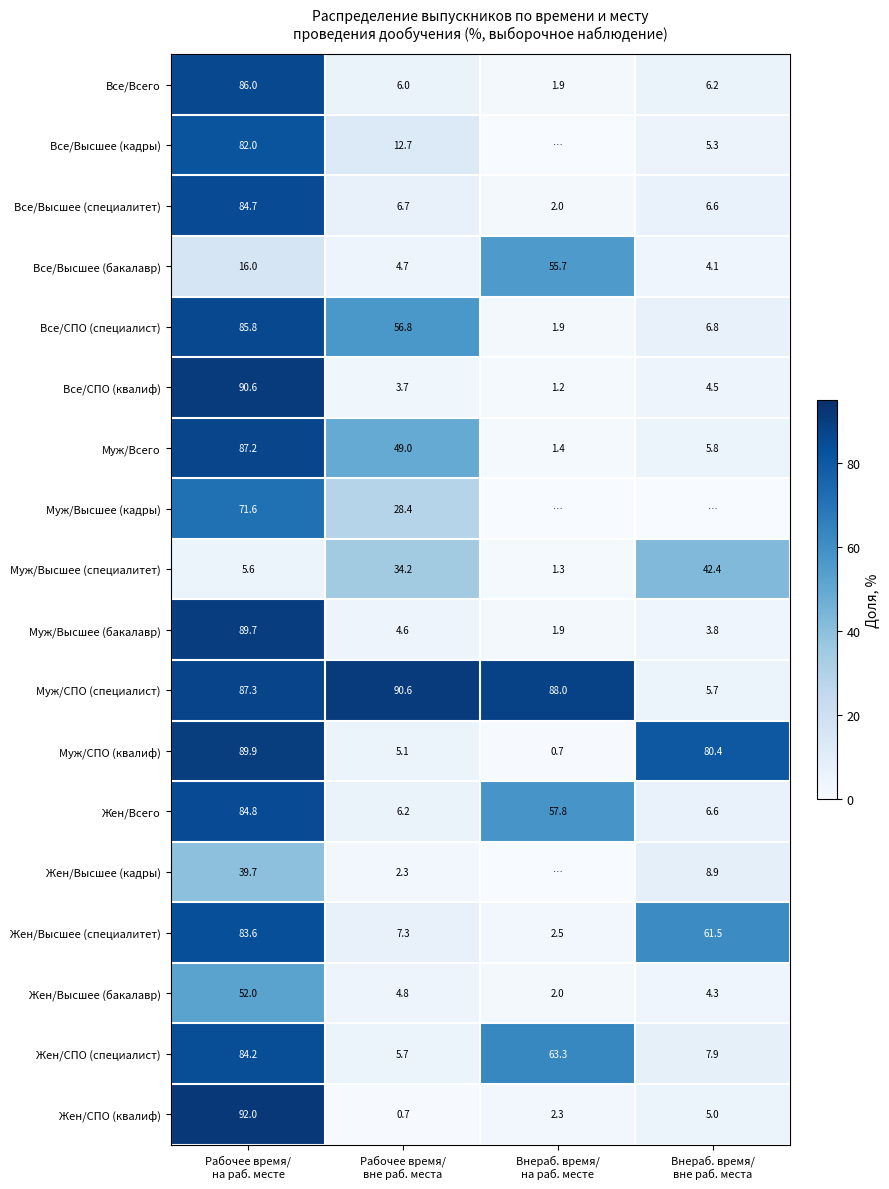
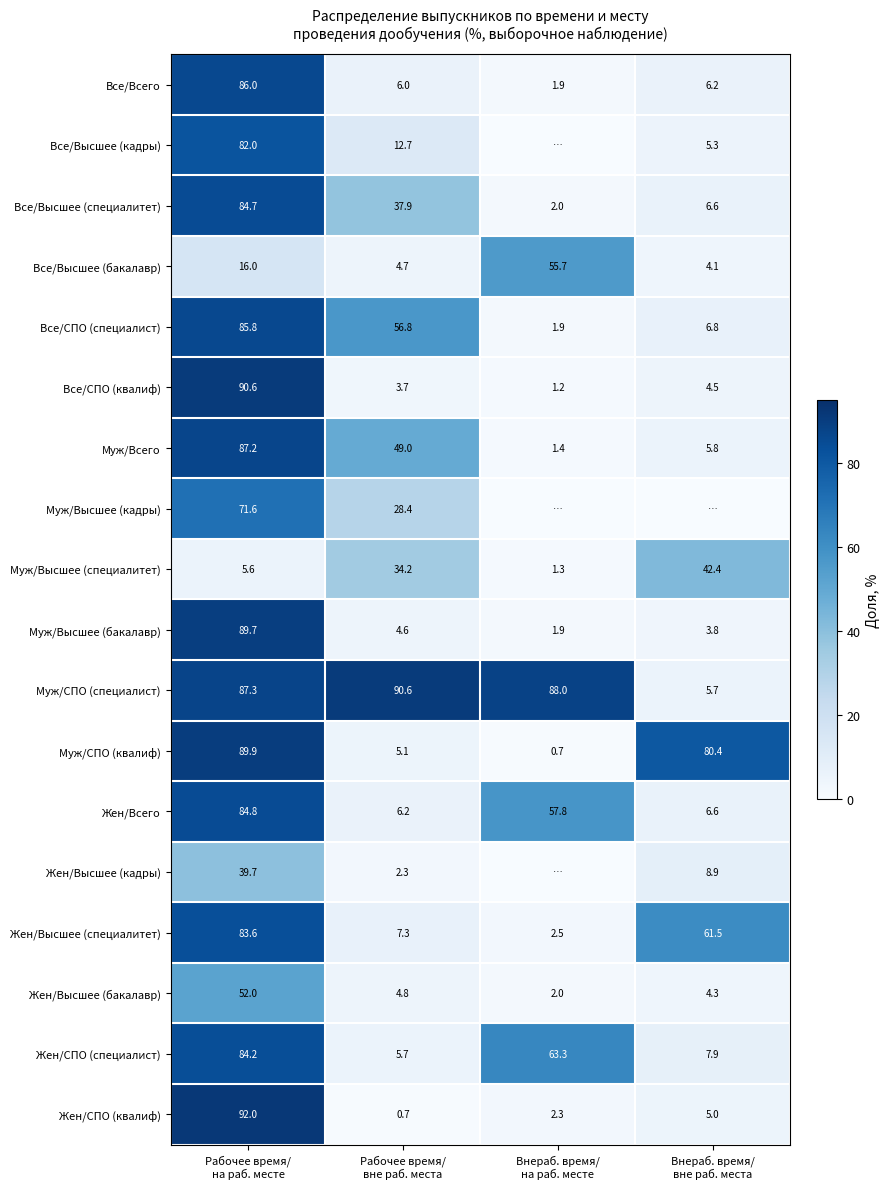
  {
    "Все/Всего": {
      "Рабочее время/ на раб. месте": 86.0,
      "Рабочее время/ вне раб. места": 6.0,
      "Внераб. время/ на раб. месте": 1.9,
      "Внераб. время/ вне раб. места": 6.2
    },
    "Все/Высшее (кадры)": {
      "Рабочее время/ на раб. месте": 82.0,
      "Рабочее время/ вне раб. места": 12.7,
      "Внераб. время/ вне раб. места": 5.3
    },
    "Все/Высшее (специалитет)": {
      "Рабочее время/ на раб. месте": 84.7,
-     "Рабочее время/ вне раб. места": 6.7,
+     "Рабочее время/ вне раб. места": 37.9,
      "Внераб. время/ на раб. месте": 2.0,
      "Внераб. время/ вне раб. места": 6.6
    },
    "Все/Высшее (бакалавр)": {
      "Рабочее время/ на раб. месте": 16.0,
      "Рабочее время/ вне раб. места": 4.7,
      "Внераб. время/ на раб. месте": 55.7,
      "Внераб. время/ вне раб. места": 4.1
    },
    "Все/СПО (специалист)": {
      "Рабочее время/ на раб. месте": 85.8,
      "Рабочее время/ вне раб. места": 56.8,
      "Внераб. время/ на раб. месте": 1.9,
      "Внераб. время/ вне раб. места": 6.8
    },
    "Все/СПО (квалиф)": {
      "Рабочее время/ на раб. месте": 90.6,
      "Рабочее время/ вне раб. места": 3.7,
      "Внераб. время/ на раб. месте": 1.2,
      "Внераб. время/ вне раб. места": 4.5
    },
    "Муж/Всего": {
      "Рабочее время/ на раб. месте": 87.2,
      "Рабочее время/ вне раб. места": 49.0,
      "Внераб. время/ на раб. месте": 1.4,
      "Внераб. время/ вне раб. места": 5.8
    },
    "Муж/Высшее (кадры)": {
      "Рабочее время/ на раб. месте": 71.6,
      "Рабочее время/ вне раб. места": 28.4
    },
    "Муж/Высшее (специалитет)": {
      "Рабочее время/ на раб. месте": 5.6,
      "Рабочее время/ вне раб. места": 34.2,
      "Внераб. время/ на раб. месте": 1.3,
      "Внераб. время/ вне раб. места": 42.4
    },
    "Муж/Высшее (бакалавр)": {
      "Рабочее время/ на раб. месте": 89.7,
      "Рабочее время/ вне раб. места": 4.6,
      "Внераб. время/ на раб. месте": 1.9,
      "Внераб. время/ вне раб. места": 3.8
    },
    "Муж/СПО (специалист)": {
      "Рабочее время/ на раб. месте": 87.3,
      "Рабочее время/ вне раб. места": 90.6,
      "Внераб. время/ на раб. месте": 88.0,
      "Внераб. время/ вне раб. места": 5.7
    },
    "Муж/СПО (квалиф)": {
      "Рабочее время/ на раб. месте": 89.9,
      "Рабочее время/ вне раб. места": 5.1,
      "Внераб. время/ на раб. месте": 0.7,
      "Внераб. время/ вне раб. места": 80.4
    },
    "Жен/Всего": {
      "Рабочее время/ на раб. месте": 84.8,
      "Рабочее время/ вне раб. места": 6.2,
      "Внераб. время/ на раб. месте": 57.8,
      "Внераб. время/ вне раб. места": 6.6
    },
    "Жен/Высшее (кадры)": {
      "Рабочее время/ на раб. месте": 39.7,
      "Рабочее время/ вне раб. места": 2.3,
      "Внераб. время/ вне раб. места": 8.9
    },
    "Жен/Высшее (специалитет)": {
      "Рабочее время/ на раб. месте": 83.6,
      "Рабочее время/ вне раб. места": 7.3,
      "Внераб. время/ на раб. месте": 2.5,
      "Внераб. время/ вне раб. места": 61.5
    },
    "Жен/Высшее (бакалавр)": {
      "Рабочее время/ на раб. месте": 52.0,
      "Рабочее время/ вне раб. места": 4.8,
      "Внераб. время/ на раб. месте": 2.0,
      "Внераб. время/ вне раб. места": 4.3
    },
    "Жен/СПО (специалист)": {
      "Рабочее время/ на раб. месте": 84.2,
      "Рабочее время/ вне раб. места": 5.7,
      "Внераб. время/ на раб. месте": 63.3,
      "Внераб. время/ вне раб. места": 7.9
    },
    "Жен/СПО (квалиф)": {
      "Рабочее время/ на раб. месте": 92.0,
      "Рабочее время/ вне раб. места": 0.7,
      "Внераб. время/ на раб. месте": 2.3,
      "Внераб. время/ вне раб. места": 5.0
    }
  }
